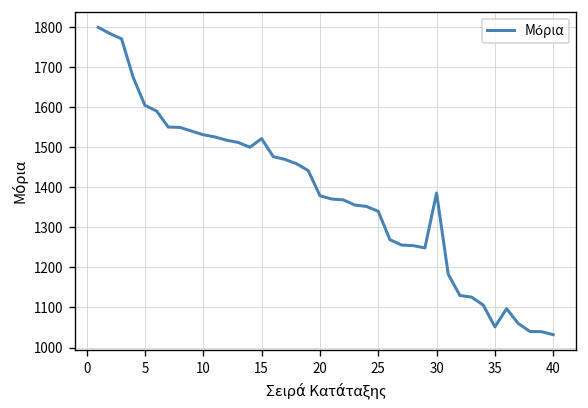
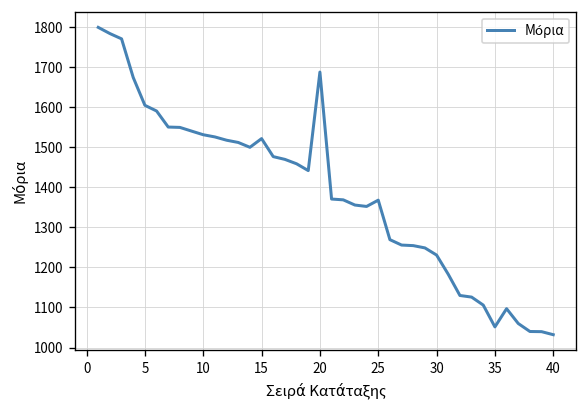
  {
    "5": 1610,
    "10": 1530,
    "15": 1520,
-   "20": 1380,
-   "25": 1340,
-   "30": 1390,
+   "20": 1690,
+   "25": 1370,
+   "30": 1230,
    "35": 1050,
    "40": 1030
  }
